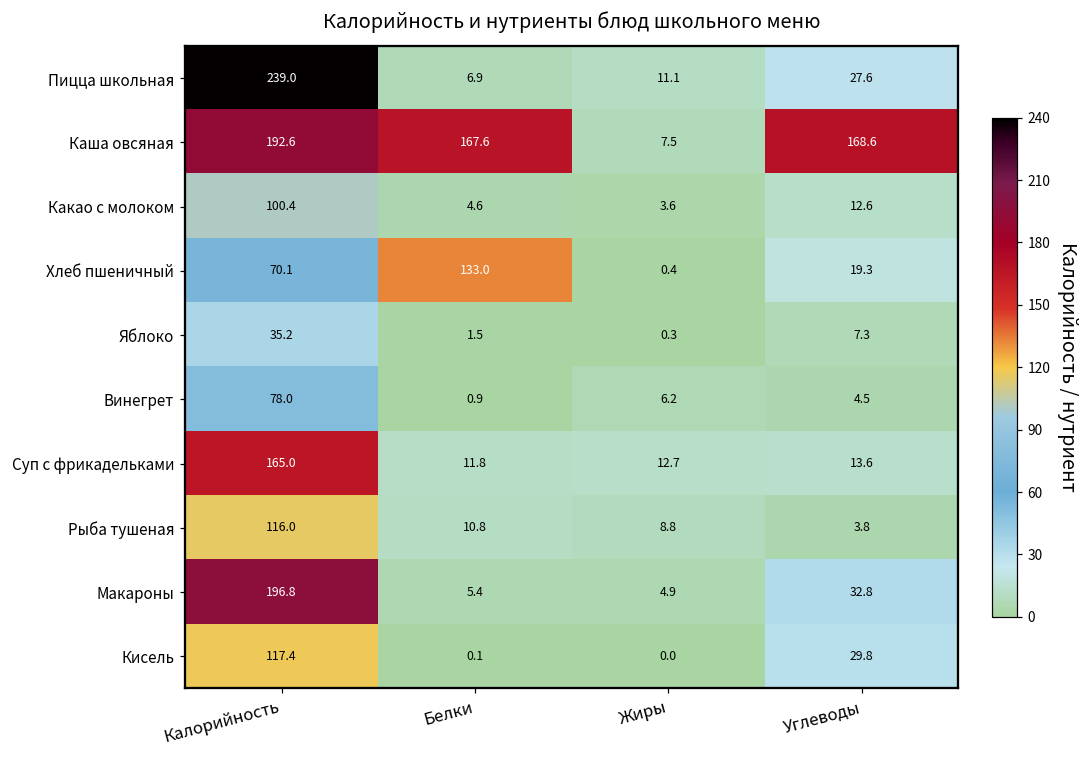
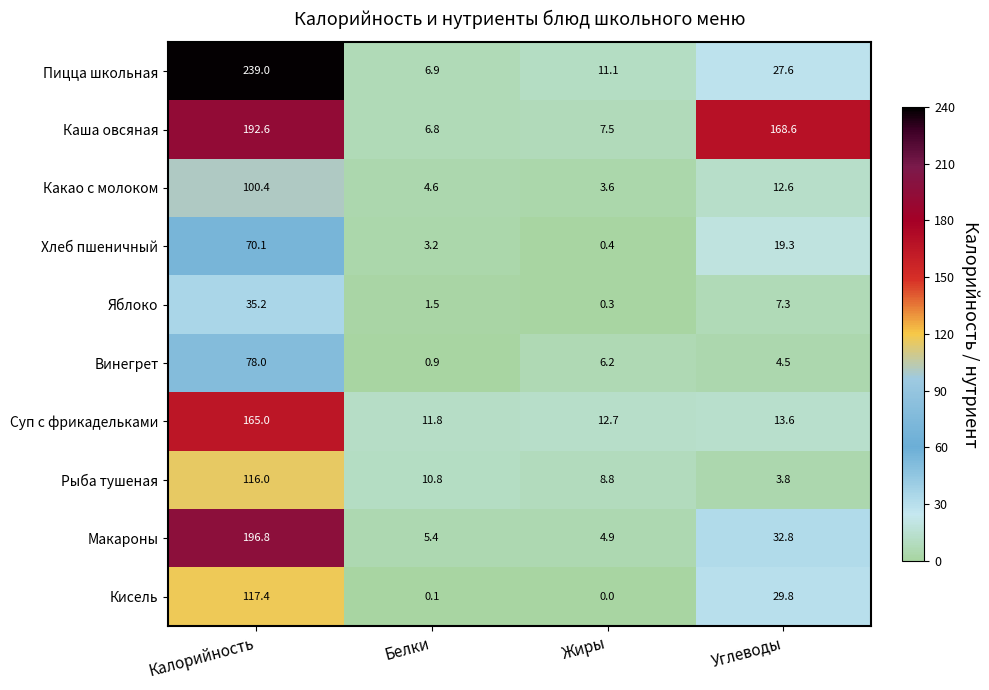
  {
    "Пицца школьная": {
      "Калорийность": 239.0,
      "Белки": 6.9,
      "Жиры": 11.1,
      "Углеводы": 27.6
    },
    "Каша овсяная": {
      "Калорийность": 192.6,
-     "Белки": 167.6,
+     "Белки": 6.8,
      "Жиры": 7.5,
      "Углеводы": 168.6
    },
    "Какао с молоком": {
      "Калорийность": 100.4,
      "Белки": 4.6,
      "Жиры": 3.6,
      "Углеводы": 12.6
    },
    "Хлеб пшеничный": {
      "Калорийность": 70.1,
-     "Белки": 133.0,
+     "Белки": 3.2,
      "Жиры": 0.4,
      "Углеводы": 19.3
    },
    "Яблоко": {
      "Калорийность": 35.2,
      "Белки": 1.5,
      "Жиры": 0.3,
      "Углеводы": 7.3
    },
    "Винегрет": {
      "Калорийность": 78.0,
      "Белки": 0.9,
      "Жиры": 6.2,
      "Углеводы": 4.5
    },
    "Суп с фрикадельками": {
      "Калорийность": 165.0,
      "Белки": 11.8,
      "Жиры": 12.7,
      "Углеводы": 13.6
    },
    "Рыба тушеная": {
      "Калорийность": 116.0,
      "Белки": 10.8,
      "Жиры": 8.8,
      "Углеводы": 3.8
    },
    "Макароны": {
      "Калорийность": 196.8,
      "Белки": 5.4,
      "Жиры": 4.9,
      "Углеводы": 32.8
    },
    "Кисель": {
      "Калорийность": 117.4,
      "Белки": 0.1,
      "Жиры": 0.0,
      "Углеводы": 29.8
    }
  }
